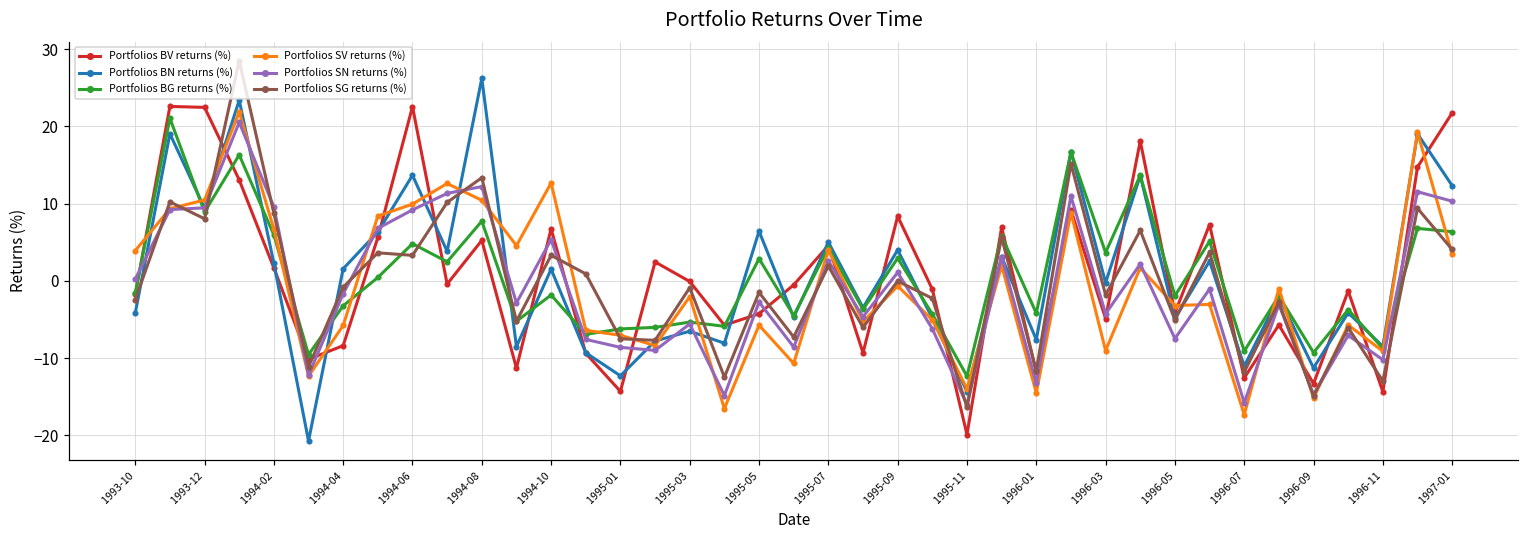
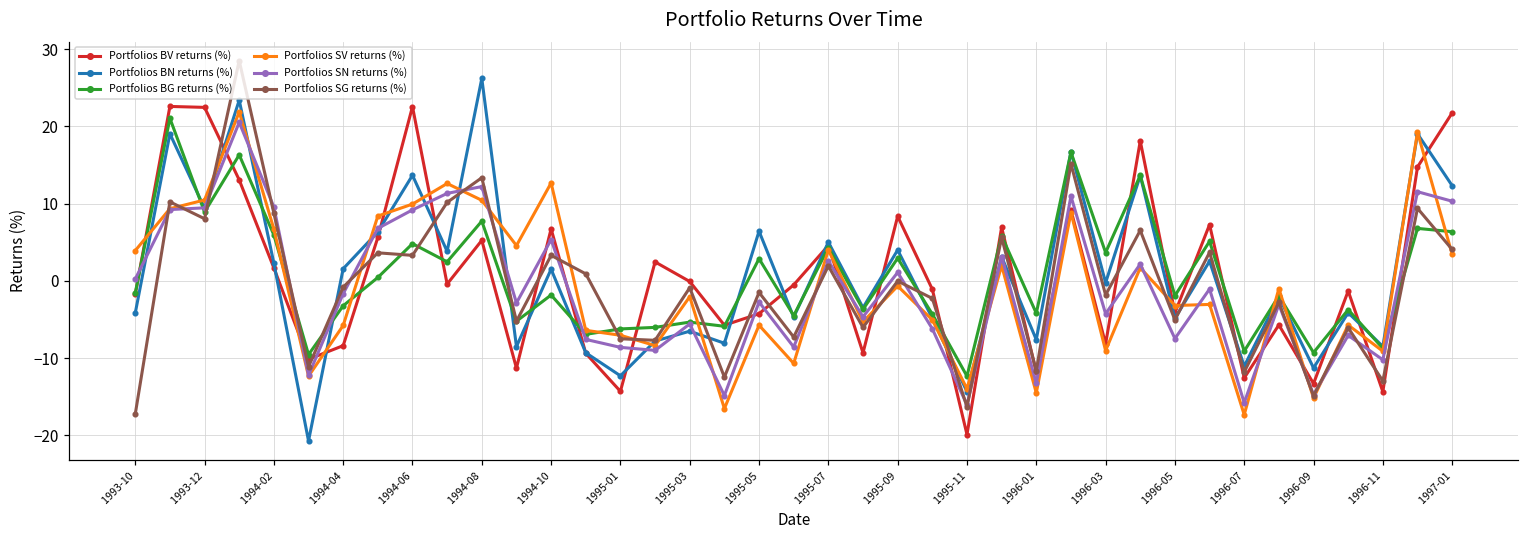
  {
    "Portfolios BV returns (%)": {
      "1993-12": 22,
      "1994-02": 2,
      "1994-04": -8,
      "1994-06": 23,
      "1994-08": 5,
      "1994-10": 7,
      "1995-01": -14,
      "1995-03": 0,
      "1995-05": -4,
      "1995-09": 8,
      "1995-11": -20,
-     "1996-03": -5,
+     "1996-03": -8,
      "1996-05": -4,
      "1996-07": -13,
      "1996-09": -13,
      "1996-11": -14,
      "1997-01": 22
    },
    "Portfolios BN returns (%)": {
      "1993-10": -4,
      "1994-02": 2,
      "1994-04": 2,
      "1994-06": 14,
      "1994-08": 26,
      "1994-10": 2,
      "1995-01": -12,
      "1995-03": -7,
      "1995-05": 6,
      "1995-07": 5,
      "1995-09": 4,
      "1995-11": -14,
      "1996-01": -8,
      "1996-03": 0,
      "1996-07": -11,
      "1996-09": -11,
      "1997-01": 12
    },
    "Portfolios BG returns (%)": {
      "1993-12": 9,
      "1994-02": 6,
      "1994-04": -3,
      "1994-06": 5,
      "1994-08": 8,
      "1994-10": -2,
      "1995-01": -6,
      "1995-05": 3,
      "1995-09": 3,
      "1995-11": -12,
      "1996-01": -4,
      "1996-03": 4,
      "1996-05": -2,
      "1996-07": -9,
      "1996-09": -9,
      "1997-01": 6
    },
    "Portfolios SV returns (%)": {
      "1993-10": 4,
      "1993-12": 10,
      "1994-02": 7,
      "1994-04": -6,
      "1994-06": 10,
      "1994-08": 10,
      "1994-10": 13,
      "1995-01": -7,
      "1995-03": -2,
      "1995-05": -6,
      "1995-09": -1,
      "1995-11": -14,
      "1996-01": -14,
      "1996-03": -9,
      "1996-05": -3,
      "1996-07": -17,
      "1996-11": -9,
      "1997-01": 3
    },
    "Portfolios SN returns (%)": {
      "1993-10": 0,
      "1994-02": 10,
      "1994-04": -2,
      "1994-06": 9,
      "1994-08": 12,
      "1994-10": 5,
      "1995-01": -9,
      "1995-05": -3,
      "1995-07": 3,
      "1995-09": 1,
      "1996-01": -13,
      "1996-03": -4,
      "1996-05": -7,
      "1996-07": -16,
      "1996-11": -10,
      "1997-01": 10
    },
    "Portfolios SG returns (%)": {
-     "1993-10": -2,
+     "1993-10": -17,
      "1993-12": 8,
      "1994-02": 9,
      "1994-04": -1,
      "1994-06": 3,
      "1994-08": 13,
      "1994-10": 3,
      "1995-01": -7,
      "1995-03": -1,
      "1995-05": -1,
      "1995-07": 2,
      "1995-09": 0,
      "1996-03": -2,
      "1996-07": -12,
      "1996-11": -13,
      "1997-01": 4
    }
  }
